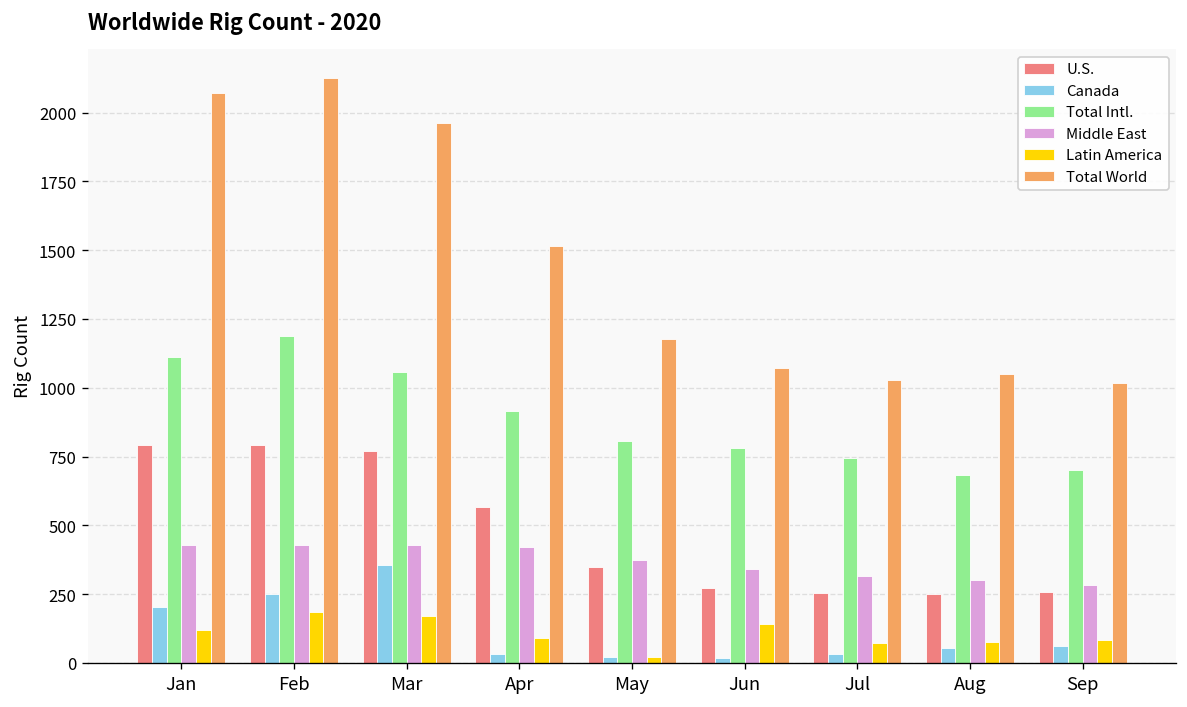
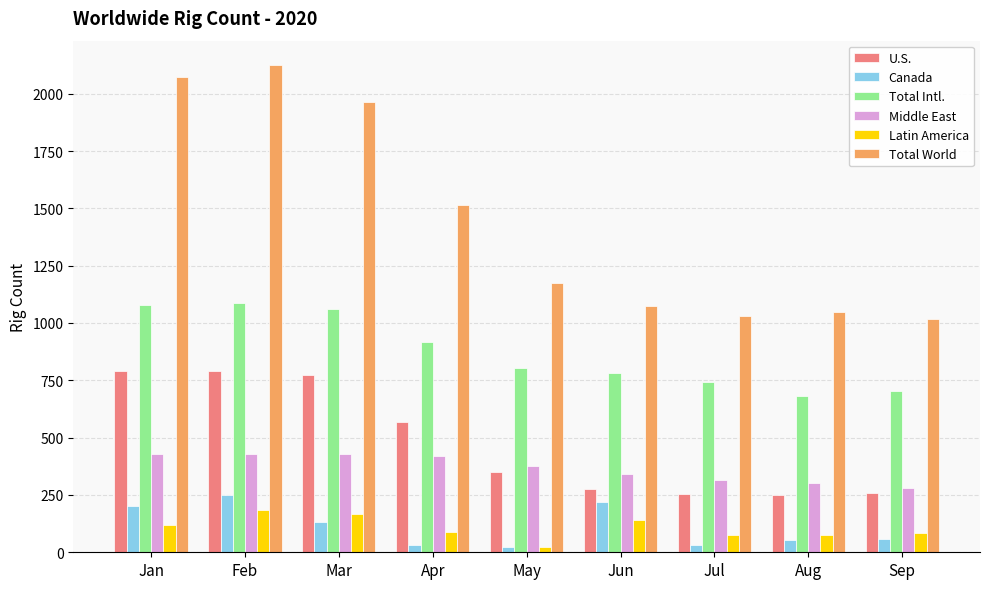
  {
    "Canada": {
      "Jan": 200,
      "Feb": 250,
-     "Mar": 360,
+     "Mar": 130,
      "Apr": 30,
      "May": 20,
-     "Jun": 20,
+     "Jun": 220,
      "Jul": 30,
      "Aug": 50,
      "Sep": 60
    },
    "Total Intl.": {
-     "Jan": 1110,
-     "Feb": 1190,
+     "Jan": 1080,
+     "Feb": 1090,
      "Mar": 1060,
      "Apr": 920,
      "May": 810,
      "Jun": 780,
      "Jul": 740,
      "Aug": 680,
      "Sep": 700
    },
    "Middle East": {
      "Jan": 430,
      "Feb": 430,
      "Mar": 430,
      "Apr": 420,
      "May": 380,
      "Jun": 340,
      "Jul": 320,
      "Aug": 300,
      "Sep": 280
    },
    "Latin America": {
      "Jan": 120,
      "Feb": 180,
      "Mar": 170,
      "Apr": 90,
      "May": 20,
      "Jun": 140,
      "Jul": 70,
      "Aug": 80,
      "Sep": 80
    }
  }
